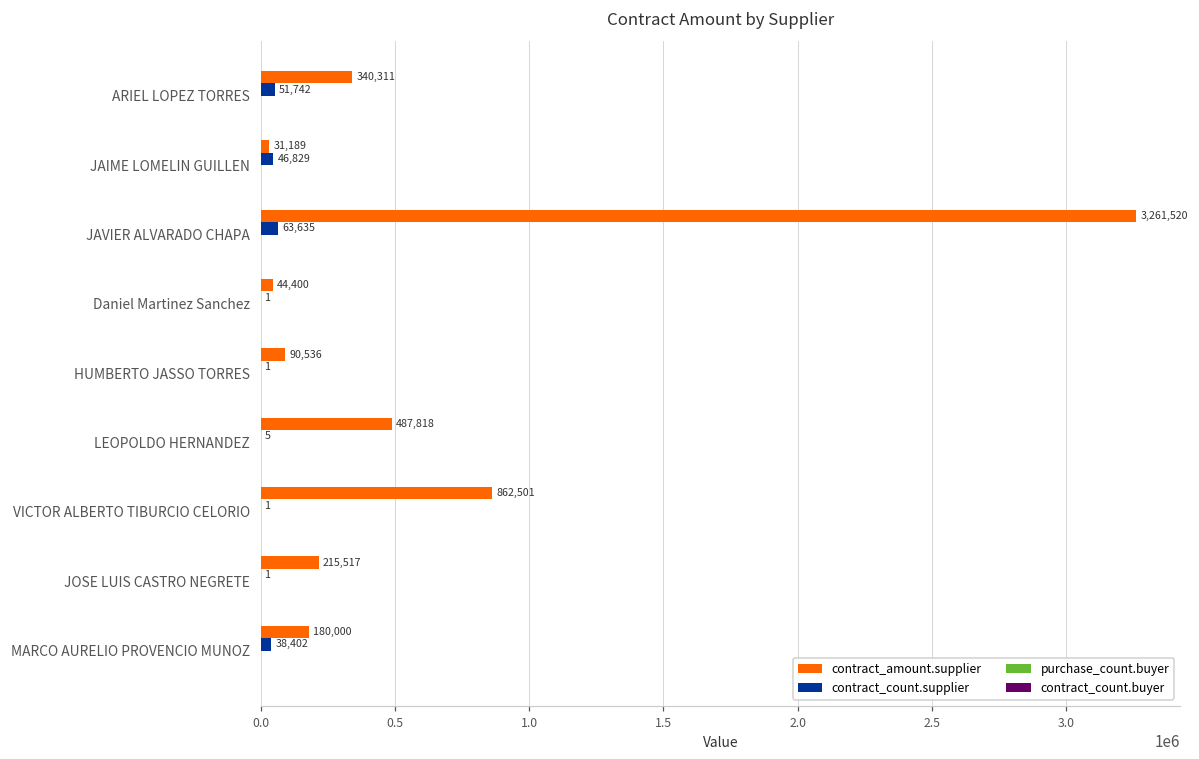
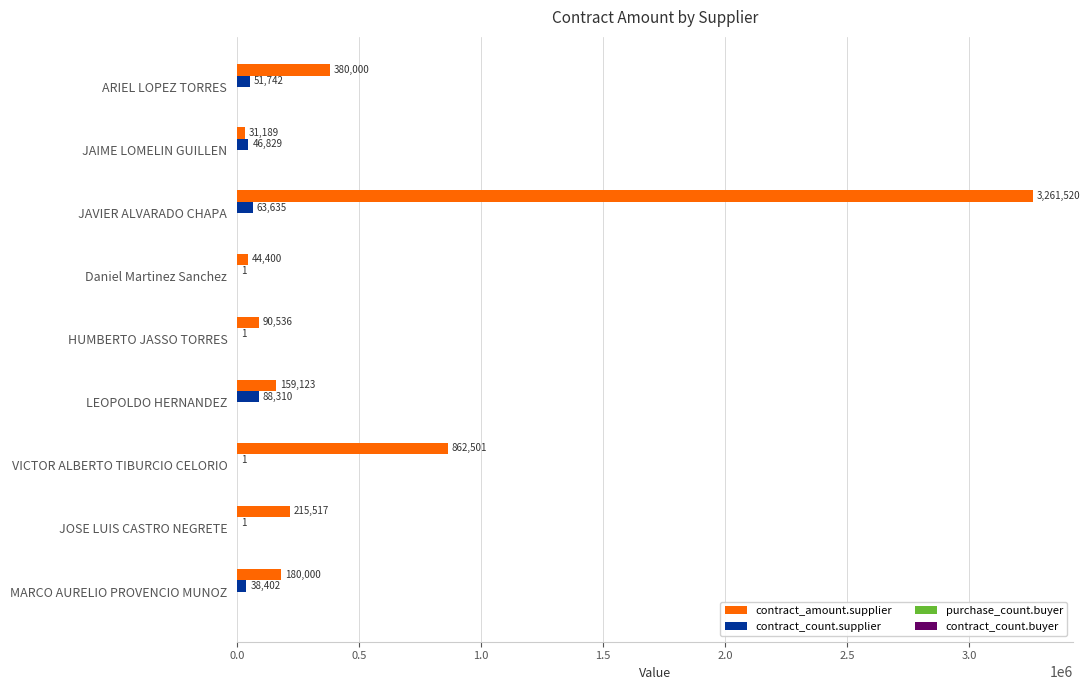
  {
    "contract_amount.supplier": {
-     "ARIEL LOPEZ TORRES": "340,311",
+     "ARIEL LOPEZ TORRES": "380,000",
      "JAIME LOMELIN GUILLEN": "31,189",
      "JAVIER ALVARADO CHAPA": "3,261,520",
      "Daniel Martinez Sanchez": "44,400",
      "HUMBERTO JASSO TORRES": "90,536",
-     "LEOPOLDO HERNANDEZ": "487,818",
+     "LEOPOLDO HERNANDEZ": "159,123",
      "VICTOR ALBERTO TIBURCIO CELORIO": "862,501",
      "JOSE LUIS CASTRO NEGRETE": "215,517",
      "MARCO AURELIO PROVENCIO MUNOZ": "180,000"
    },
    "contract_count.supplier": {
      "ARIEL LOPEZ TORRES": "51,742",
      "JAIME LOMELIN GUILLEN": "46,829",
      "JAVIER ALVARADO CHAPA": "63,635",
      "Daniel Martinez Sanchez": "1",
      "HUMBERTO JASSO TORRES": "1",
-     "LEOPOLDO HERNANDEZ": "5",
+     "LEOPOLDO HERNANDEZ": "88,310",
      "VICTOR ALBERTO TIBURCIO CELORIO": "1",
      "JOSE LUIS CASTRO NEGRETE": "1",
      "MARCO AURELIO PROVENCIO MUNOZ": "38,402"
    },
    "purchase_count.buyer": {
      "ARIEL LOPEZ TORRES": "0",
      "JAIME LOMELIN GUILLEN": "0",
      "JAVIER ALVARADO CHAPA": "0",
      "Daniel Martinez Sanchez": "0",
      "HUMBERTO JASSO TORRES": "0",
      "LEOPOLDO HERNANDEZ": "0",
      "VICTOR ALBERTO TIBURCIO CELORIO": "0",
      "JOSE LUIS CASTRO NEGRETE": "0",
      "MARCO AURELIO PROVENCIO MUNOZ": "0"
    },
    "contract_count.buyer": {
      "ARIEL LOPEZ TORRES": "0",
      "JAIME LOMELIN GUILLEN": "0",
      "JAVIER ALVARADO CHAPA": "0",
      "Daniel Martinez Sanchez": "0",
      "HUMBERTO JASSO TORRES": "0",
      "LEOPOLDO HERNANDEZ": "0",
      "VICTOR ALBERTO TIBURCIO CELORIO": "0",
      "JOSE LUIS CASTRO NEGRETE": "0",
      "MARCO AURELIO PROVENCIO MUNOZ": "0"
    }
  }
